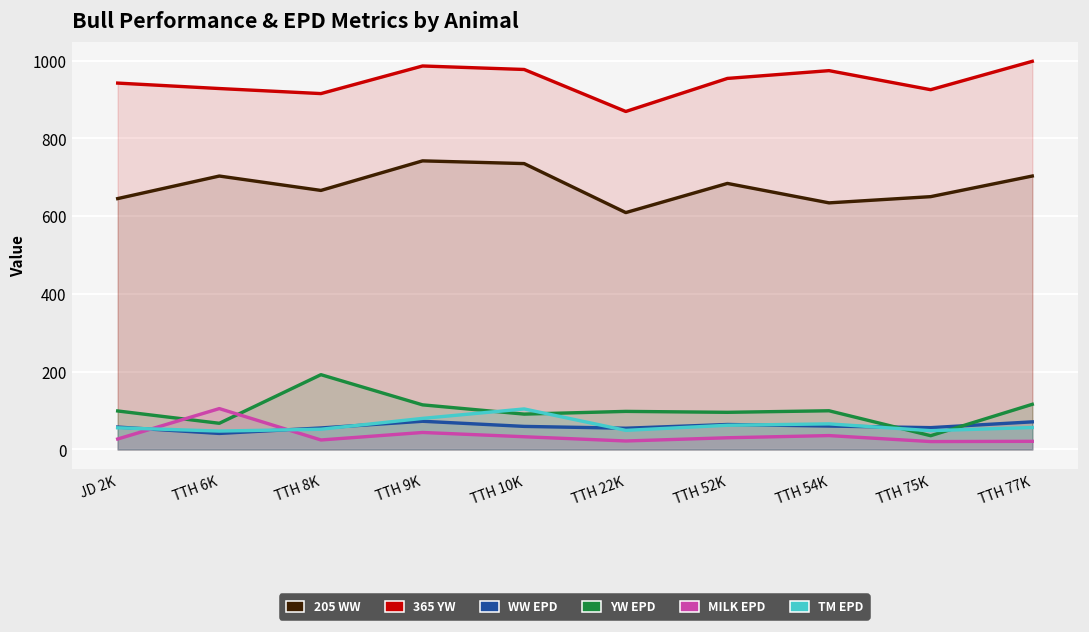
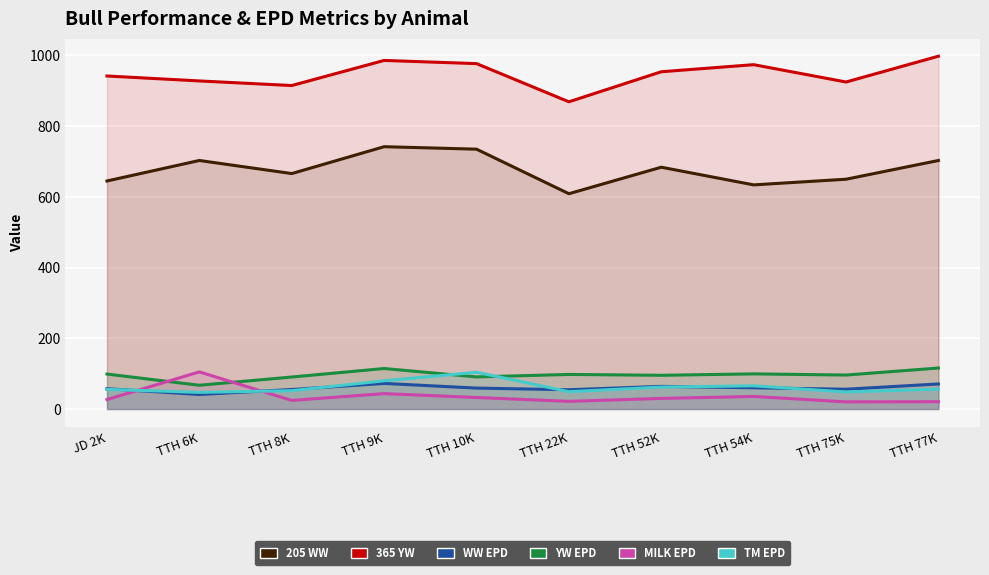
  {
    "205 WW": {
      "JD 2K": 650,
      "TTH 6K": 700,
      "TTH 8K": 670,
      "TTH 9K": 740,
      "TTH 10K": 740,
      "TTH 22K": 610,
      "TTH 52K": 680,
      "TTH 54K": 630,
      "TTH 75K": 650,
      "TTH 77K": 700
    },
    "365 YW": {
      "JD 2K": 940,
      "TTH 6K": 930,
      "TTH 8K": 920,
      "TTH 9K": 990,
      "TTH 10K": 980,
      "TTH 22K": 870,
      "TTH 52K": 950,
      "TTH 54K": 970,
      "TTH 75K": 930,
      "TTH 77K": 1000
    },
    "WW EPD": {
      "TTH 9K": 70,
      "TTH 10K": 60,
      "TTH 75K": 60,
      "TTH 77K": 70
    },
    "YW EPD": {
      "JD 2K": 100,
      "TTH 6K": 70,
-     "TTH 8K": 190,
+     "TTH 8K": 90,
      "TTH 9K": 110,
      "TTH 10K": 90,
      "TTH 22K": 100,
      "TTH 52K": 100,
      "TTH 54K": 100,
-     "TTH 75K": 40,
+     "TTH 75K": 100,
      "TTH 77K": 120
    },
    "MILK EPD": {
      "JD 2K": 30,
      "TTH 6K": 110,
      "TTH 8K": 20,
      "TTH 9K": 40,
      "TTH 10K": 30,
      "TTH 22K": 20,
      "TTH 52K": 30,
      "TTH 54K": 40,
      "TTH 75K": 20,
      "TTH 77K": 20
    },
    "TM EPD": {
      "TTH 9K": 80,
      "TTH 10K": 100,
      "TTH 75K": 50,
      "TTH 77K": 60
    }
  }
